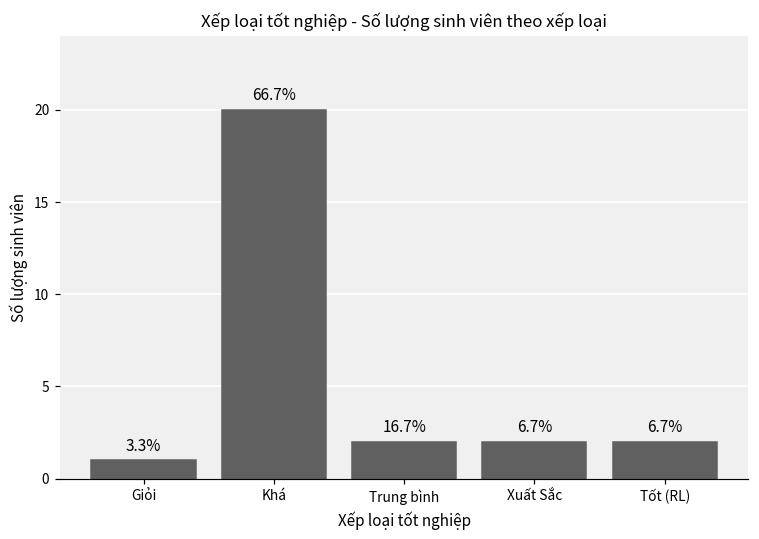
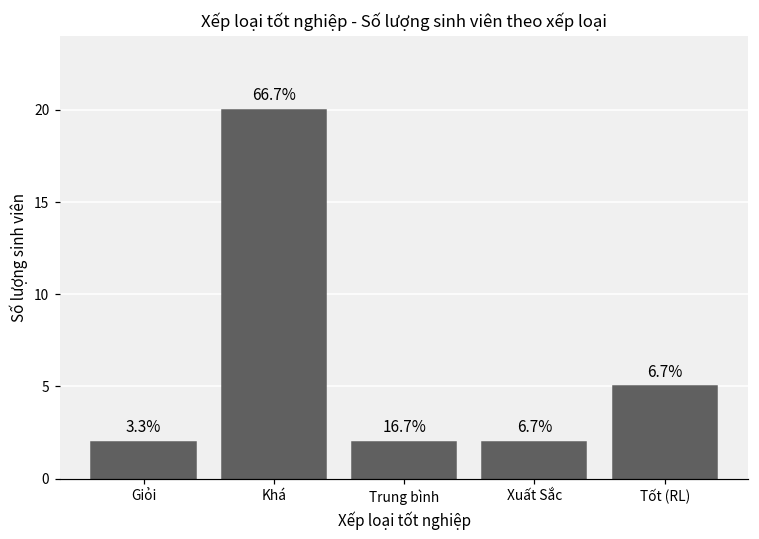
  {
-   "Giỏi": 1,
-   "Tốt (RL)": 2
+   "Giỏi": 2,
+   "Tốt (RL)": 5
  }
